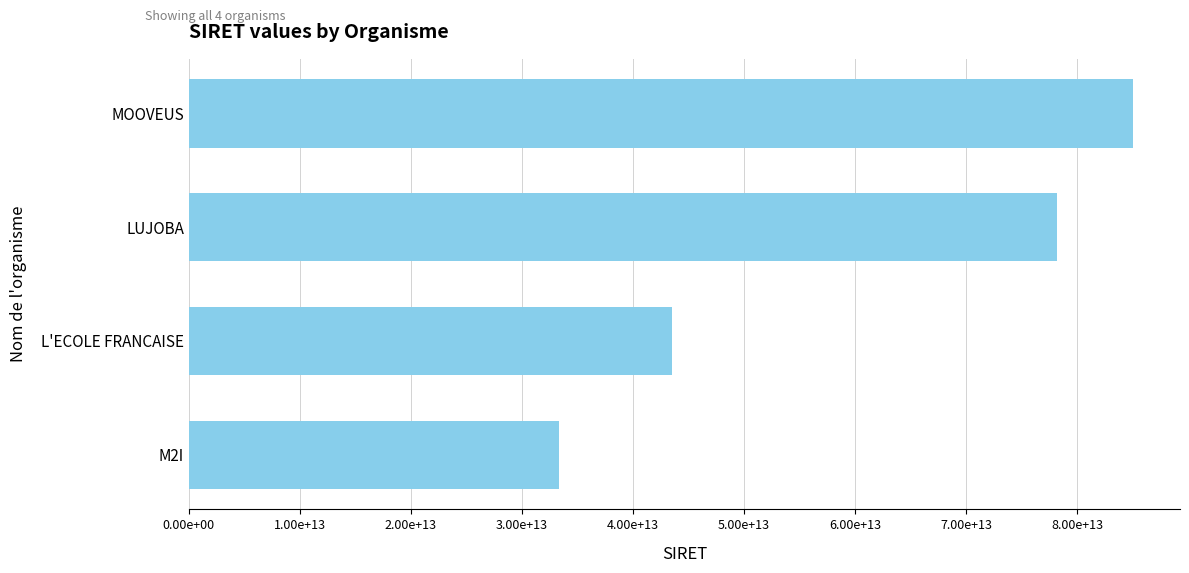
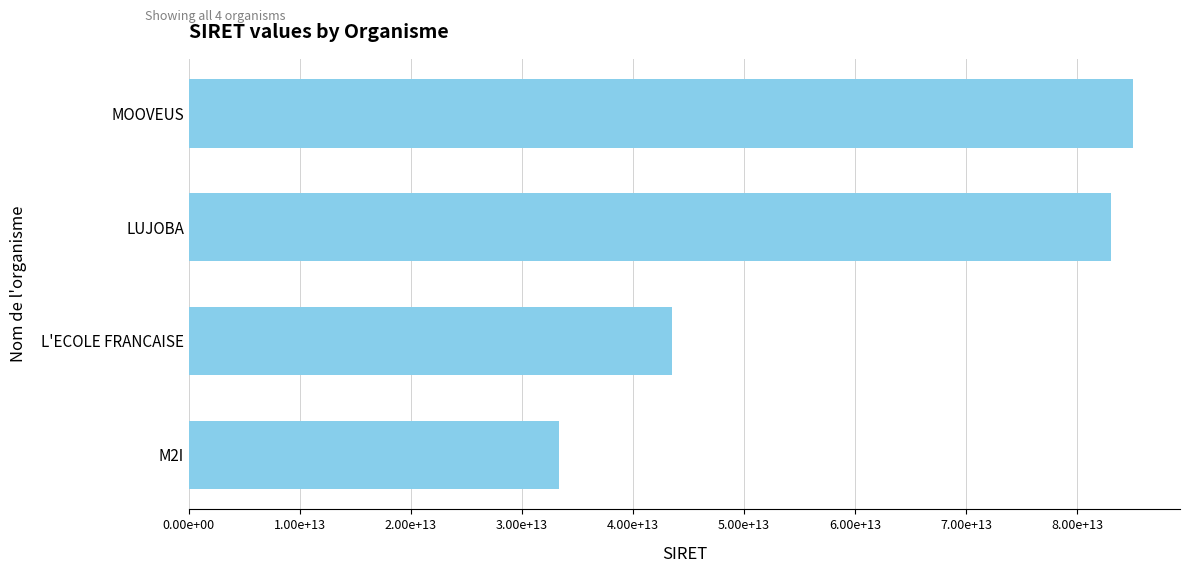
  {
    "MOOVEUS": 85000000000000,
-   "LUJOBA": 78200000000000,
+   "LUJOBA": 83000000000000,
    "L'ECOLE FRANCAISE": 43500000000000,
    "M2I": 33400000000000
  }
